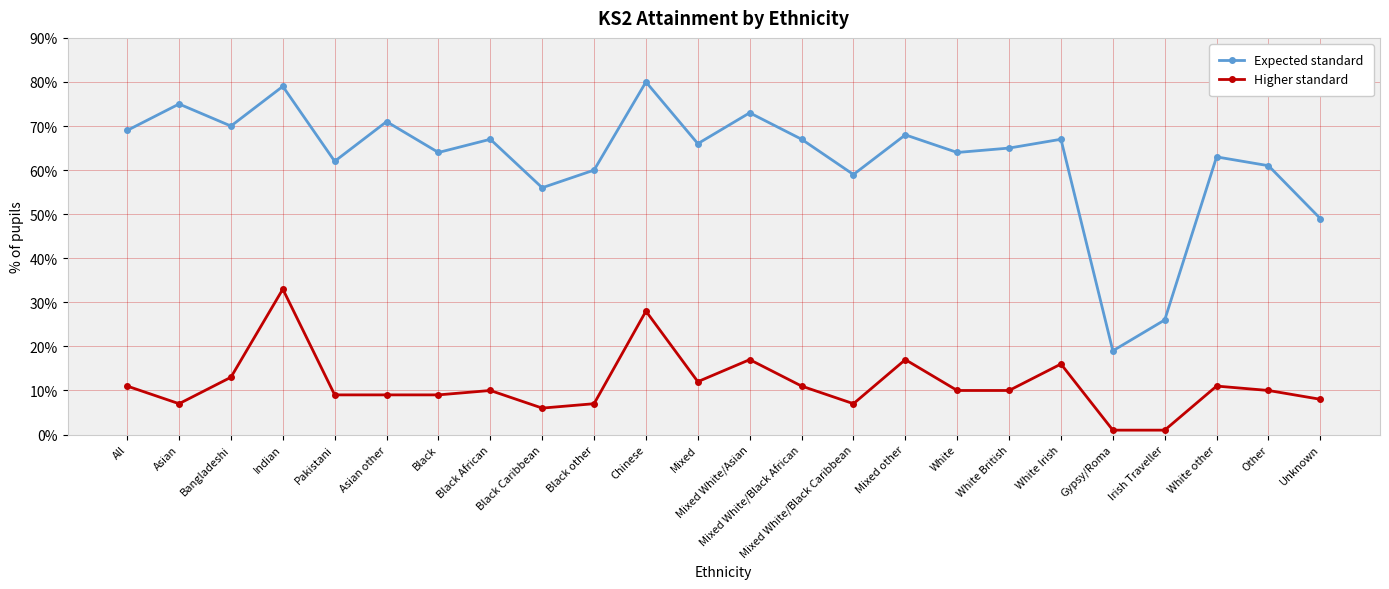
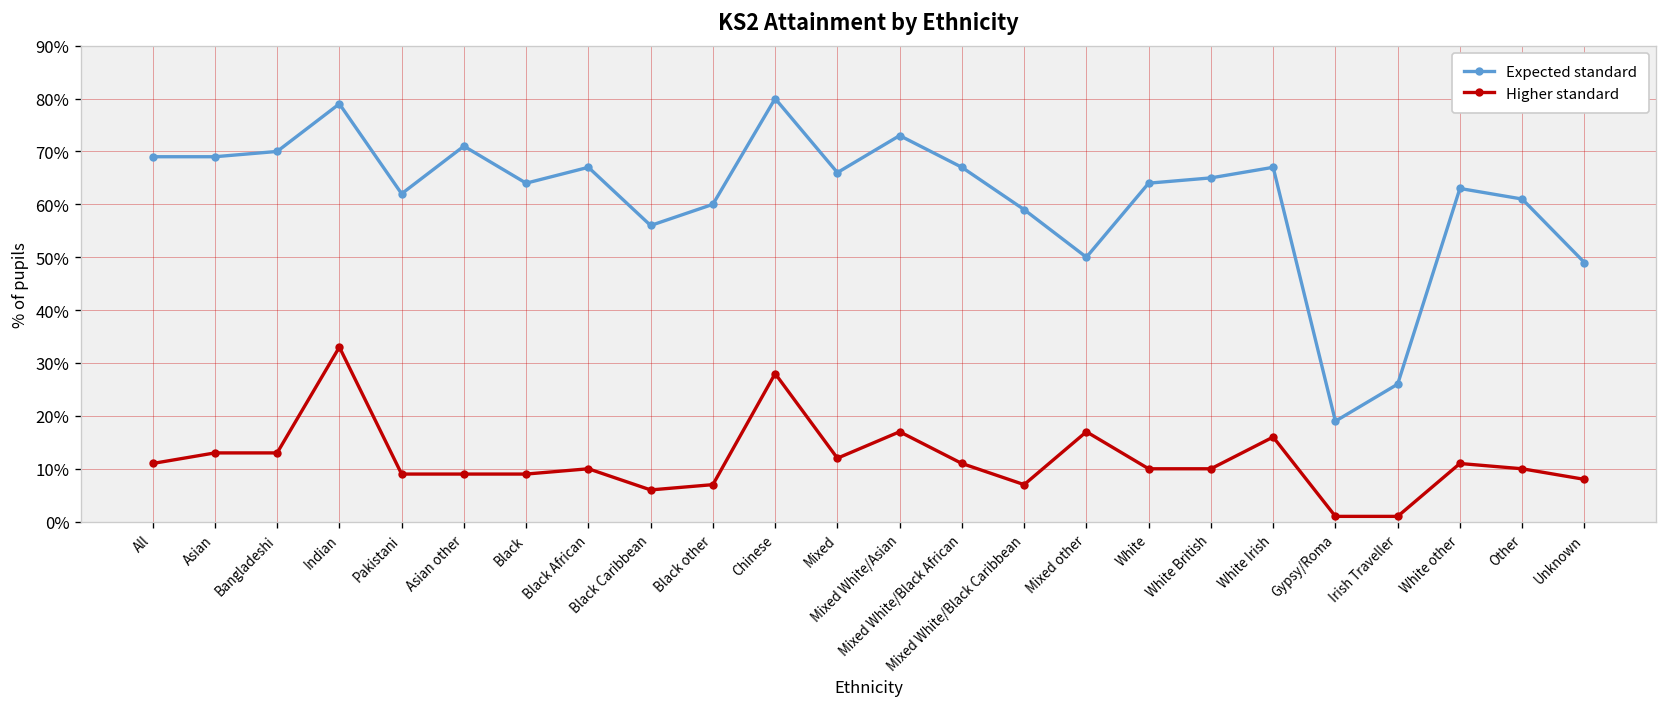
  {
    "Expected standard": {
      "All": "69%",
-     "Asian": "75%",
+     "Asian": "69%",
      "Bangladeshi": "70%",
      "Indian": "79%",
      "Pakistani": "62%",
      "Asian other": "71%",
      "Black": "64%",
      "Black African": "67%",
      "Black Caribbean": "56%",
      "Black other": "60%",
      "Chinese": "80%",
      "Mixed": "66%",
      "Mixed White/Asian": "73%",
      "Mixed White/Black African": "67%",
      "Mixed White/Black Caribbean": "59%",
-     "Mixed other": "68%",
+     "Mixed other": "50%",
      "White": "64%",
      "White British": "65%",
      "White Irish": "67%",
      "Gypsy/Roma": "19%",
      "Irish Traveller": "26%",
      "White other": "63%",
      "Other": "61%",
      "Unknown": "49%"
    },
    "Higher standard": {
      "All": "11%",
-     "Asian": "7%",
+     "Asian": "13%",
      "Bangladeshi": "13%",
      "Indian": "33%",
      "Pakistani": "9%",
      "Asian other": "9%",
      "Black": "9%",
      "Black African": "10%",
      "Black Caribbean": "6%",
      "Black other": "7%",
      "Chinese": "28%",
      "Mixed": "12%",
      "Mixed White/Asian": "17%",
      "Mixed White/Black African": "11%",
      "Mixed White/Black Caribbean": "7%",
      "Mixed other": "17%",
      "White": "10%",
      "White British": "10%",
      "White Irish": "16%",
      "Gypsy/Roma": "1%",
      "Irish Traveller": "1%",
      "White other": "11%",
      "Other": "10%",
      "Unknown": "8%"
    }
  }
